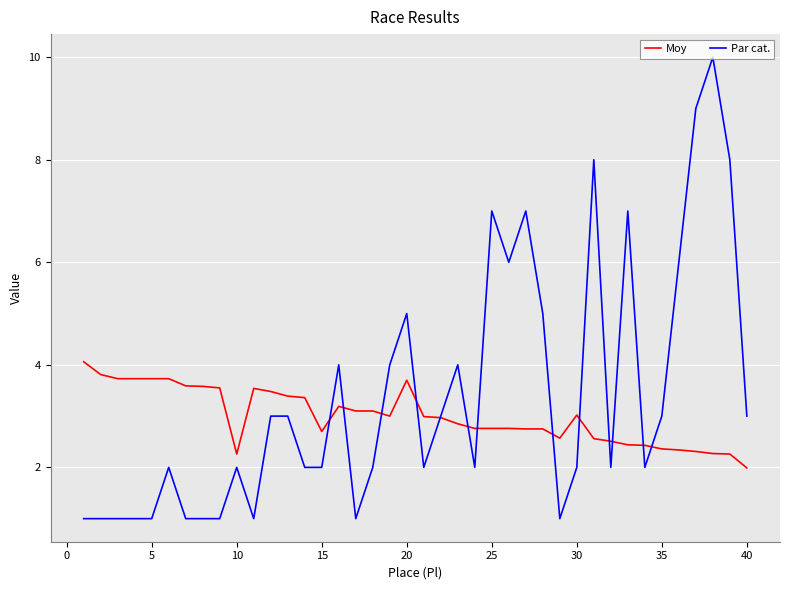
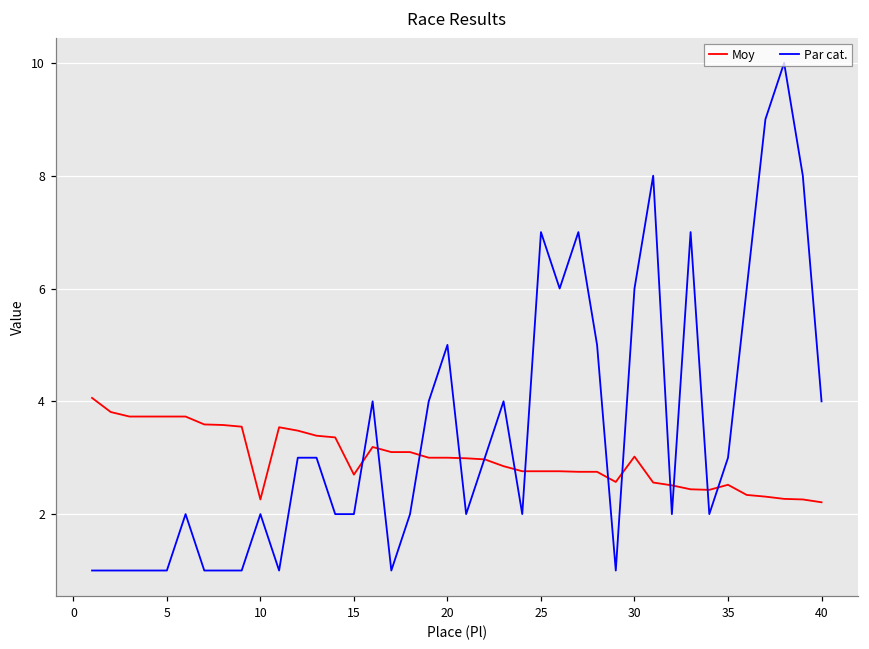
  {
    "Moy": {
      "5": 3.7,
      "10": 2.3,
      "15": 2.7,
-     "20": 3.7,
+     "20": 3.0,
      "25": 2.8,
      "30": 3.0,
-     "35": 2.4,
-     "40": 2.0
+     "35": 2.5,
+     "40": 2.2
    },
    "Par cat.": {
      "5": 1,
      "10": 2,
      "15": 2,
      "20": 5,
      "25": 7,
-     "30": 2,
+     "30": 6,
      "35": 3,
-     "40": 3
+     "40": 4
    }
  }
